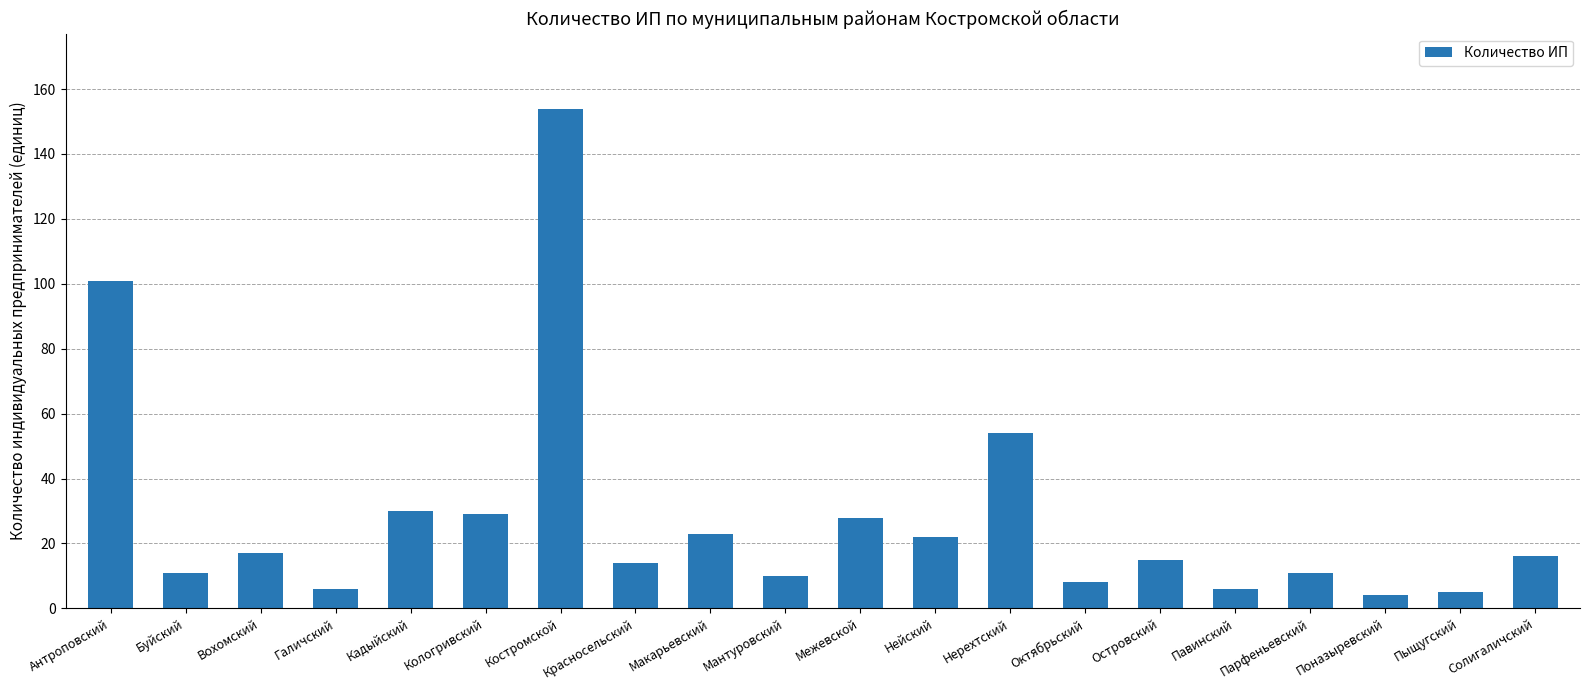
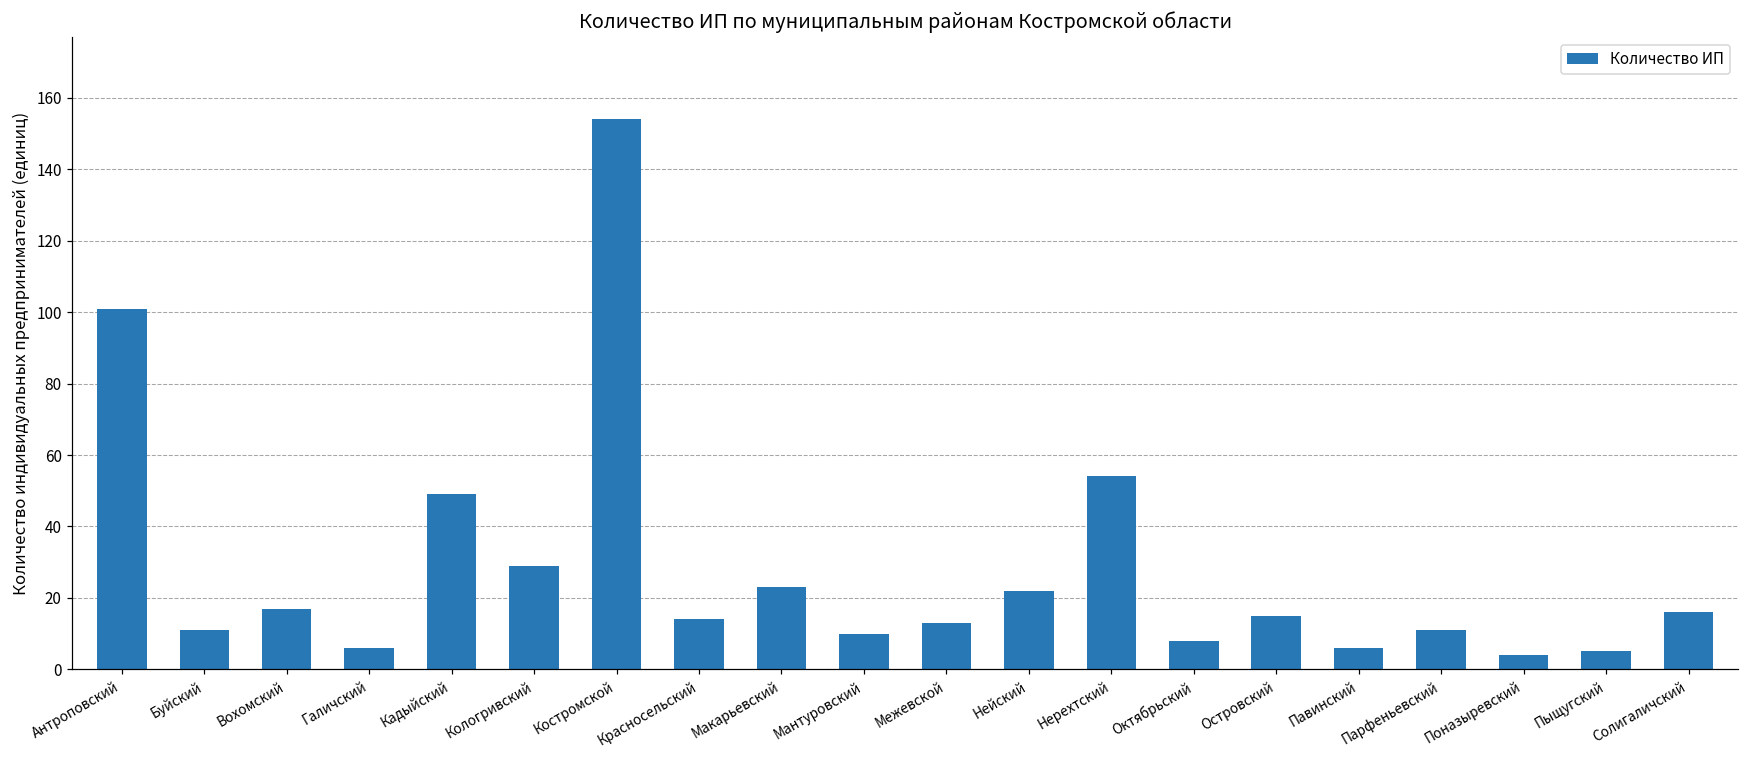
  {
    "Антроповский": 101,
    "Буйский": 11,
    "Вохомский": 17,
    "Галичский": 6,
-   "Кадыйский": 30,
+   "Кадыйский": 49,
    "Кологривский": 29,
    "Костромской": 154,
    "Красносельский": 14,
    "Макарьевский": 23,
    "Мантуровский": 10,
-   "Межевской": 28,
+   "Межевской": 13,
    "Нейский": 22,
    "Нерехтский": 54,
    "Октябрьский": 8,
    "Островский": 15,
    "Павинский": 6,
    "Парфеньевский": 11,
    "Поназыревский": 4,
    "Пыщугский": 5,
    "Солигаличский": 16
  }
